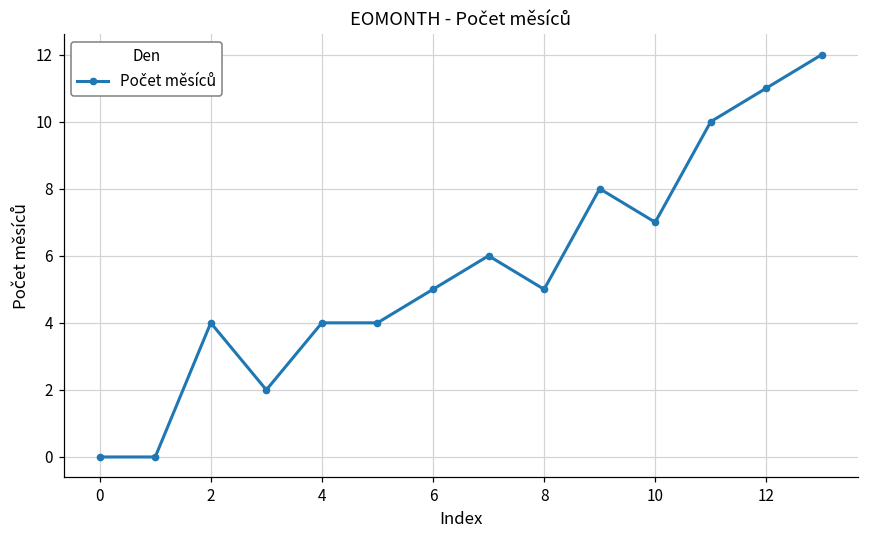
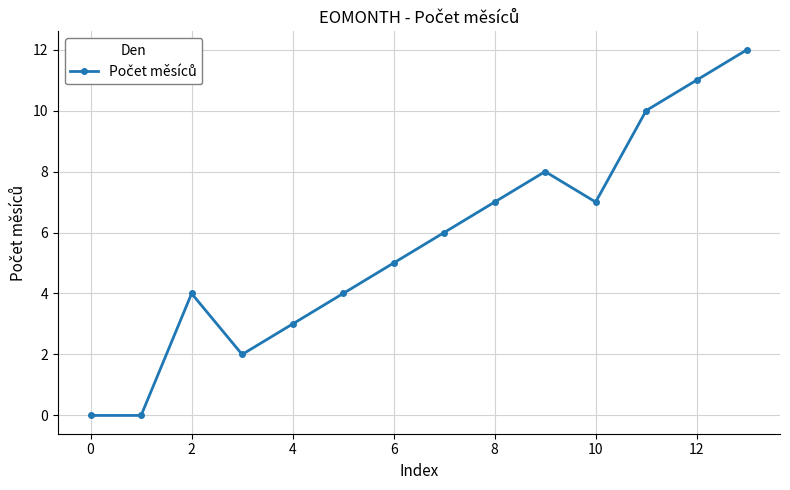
  {
    "0": 0,
    "2": 4,
-   "4": 4,
+   "4": 3,
    "6": 5,
-   "8": 5,
+   "8": 7,
    "10": 7,
    "12": 11
  }
